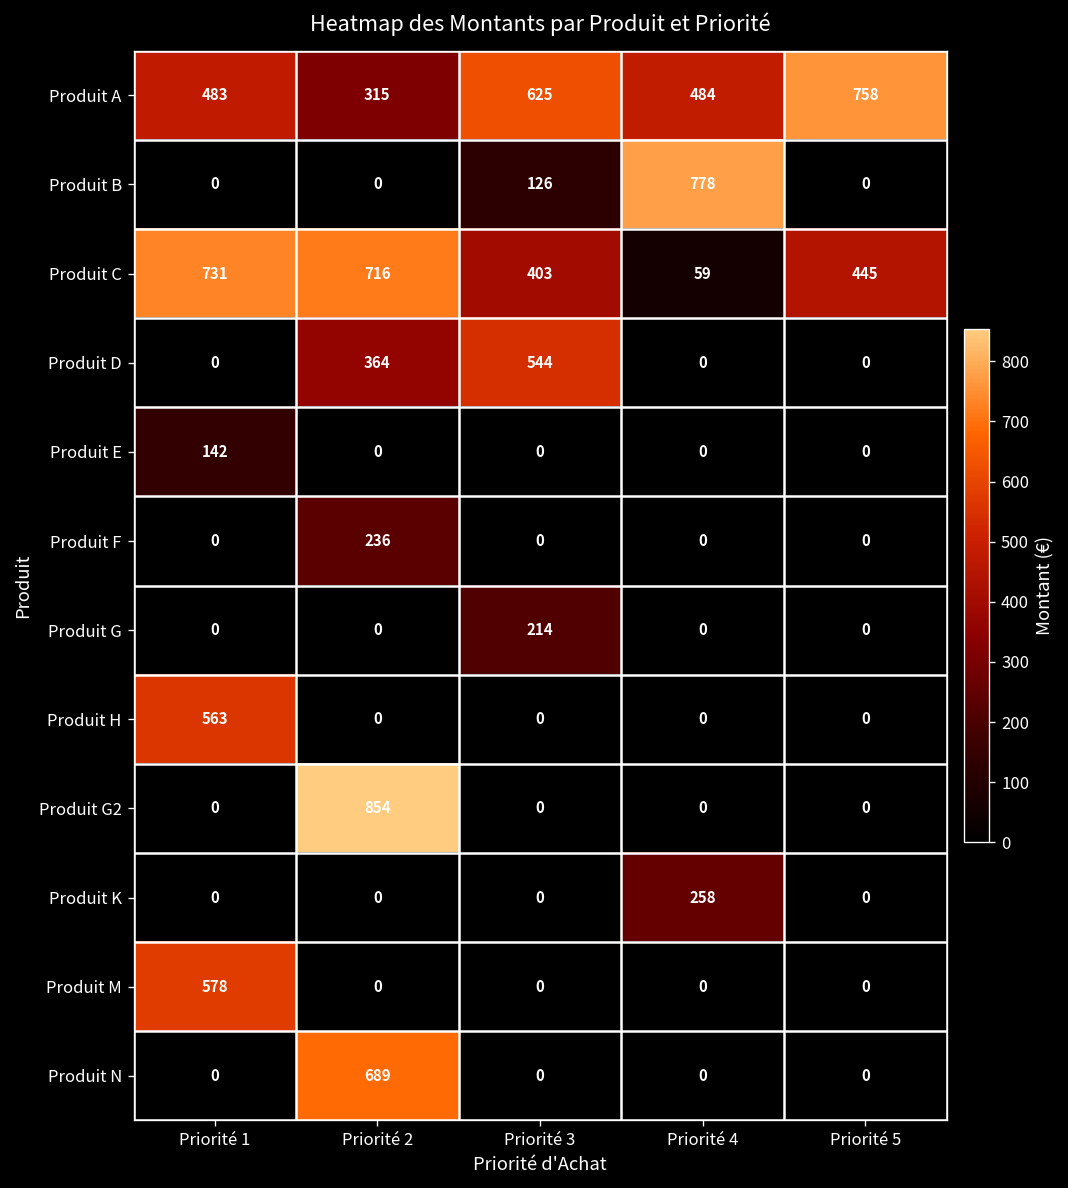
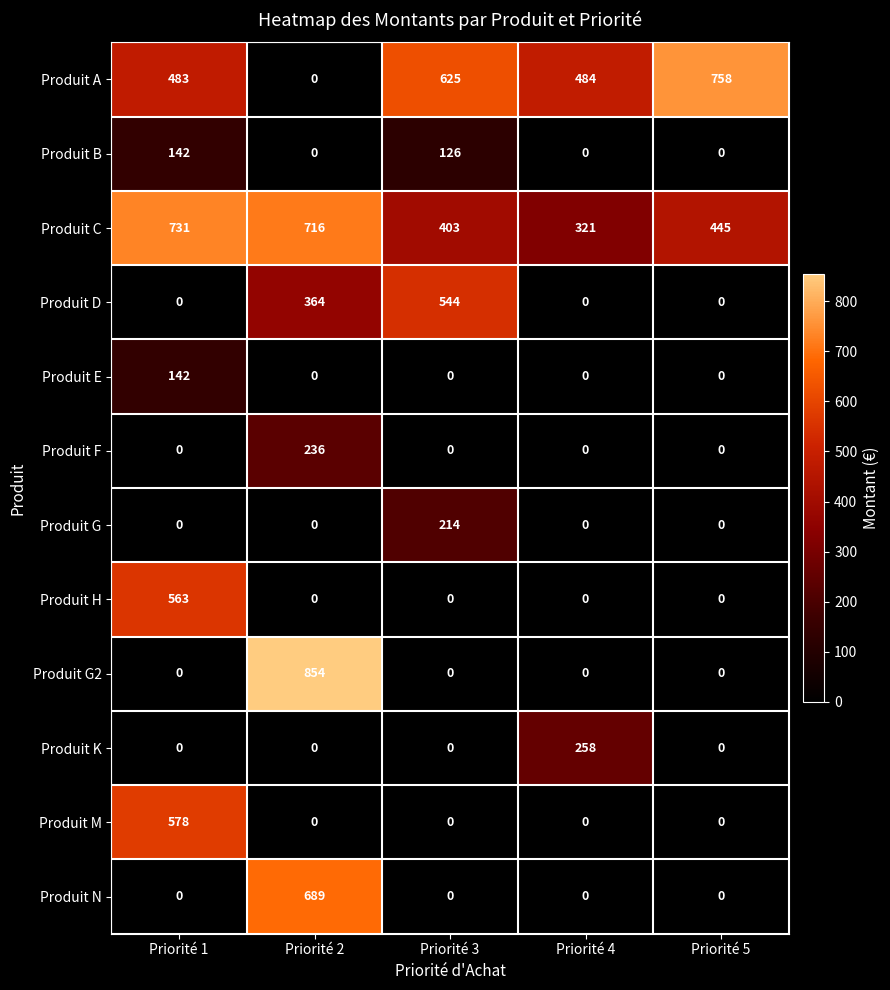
  {
    "Produit A": {
      "Priorité 1": 483,
-     "Priorité 2": 315,
+     "Priorité 2": 0,
      "Priorité 3": 625,
      "Priorité 4": 484,
      "Priorité 5": 758
    },
    "Produit B": {
-     "Priorité 1": 0,
+     "Priorité 1": 142,
      "Priorité 2": 0,
      "Priorité 3": 126,
-     "Priorité 4": 778,
+     "Priorité 4": 0,
      "Priorité 5": 0
    },
    "Produit C": {
      "Priorité 1": 731,
      "Priorité 2": 716,
      "Priorité 3": 403,
-     "Priorité 4": 59,
+     "Priorité 4": 321,
      "Priorité 5": 445
    },
    "Produit D": {
      "Priorité 1": 0,
      "Priorité 2": 364,
      "Priorité 3": 544,
      "Priorité 4": 0,
      "Priorité 5": 0
    },
    "Produit E": {
      "Priorité 1": 142,
      "Priorité 2": 0,
      "Priorité 3": 0,
      "Priorité 4": 0,
      "Priorité 5": 0
    },
    "Produit F": {
      "Priorité 1": 0,
      "Priorité 2": 236,
      "Priorité 3": 0,
      "Priorité 4": 0,
      "Priorité 5": 0
    },
    "Produit G": {
      "Priorité 1": 0,
      "Priorité 2": 0,
      "Priorité 3": 214,
      "Priorité 4": 0,
      "Priorité 5": 0
    },
    "Produit H": {
      "Priorité 1": 563,
      "Priorité 2": 0,
      "Priorité 3": 0,
      "Priorité 4": 0,
      "Priorité 5": 0
    },
    "Produit G2": {
      "Priorité 1": 0,
      "Priorité 2": 854,
      "Priorité 3": 0,
      "Priorité 4": 0,
      "Priorité 5": 0
    },
    "Produit K": {
      "Priorité 1": 0,
      "Priorité 2": 0,
      "Priorité 3": 0,
      "Priorité 4": 258,
      "Priorité 5": 0
    },
    "Produit M": {
      "Priorité 1": 578,
      "Priorité 2": 0,
      "Priorité 3": 0,
      "Priorité 4": 0,
      "Priorité 5": 0
    },
    "Produit N": {
      "Priorité 1": 0,
      "Priorité 2": 689,
      "Priorité 3": 0,
      "Priorité 4": 0,
      "Priorité 5": 0
    }
  }
